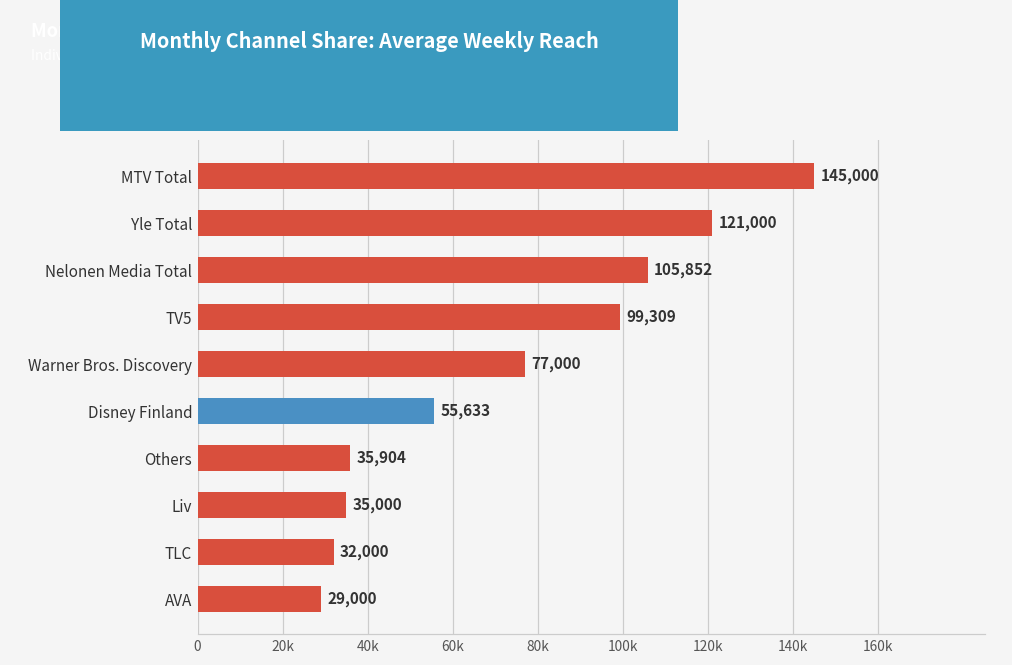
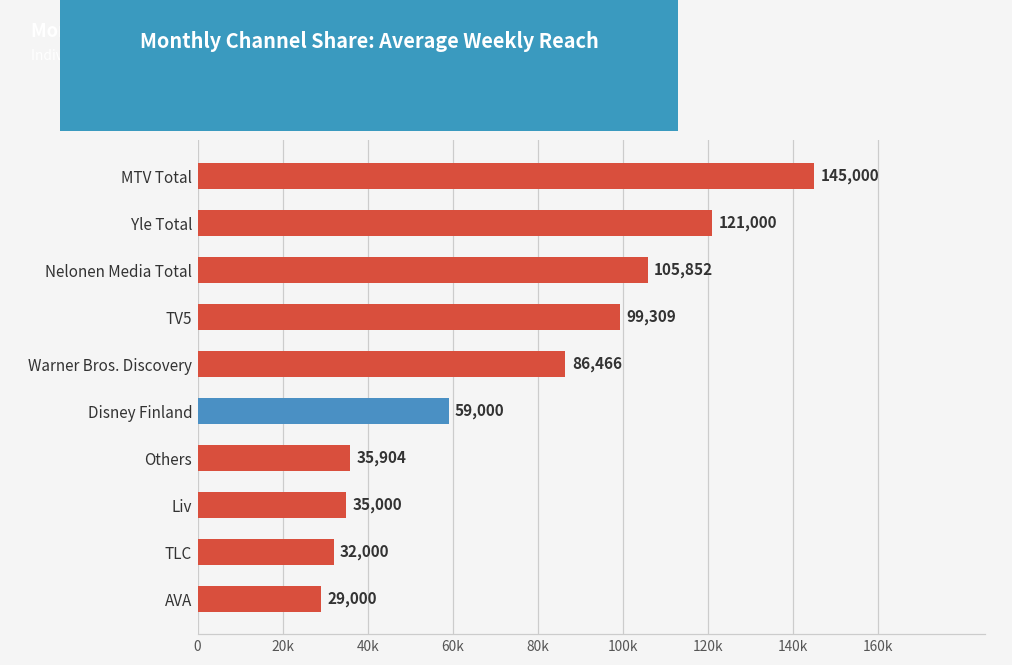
  {
    "MTV Total": "145,000",
    "Yle Total": "121,000",
    "Nelonen Media Total": "105,852",
    "TV5": "99,309",
-   "Warner Bros. Discovery": "77,000",
-   "Disney Finland": "55,633",
+   "Warner Bros. Discovery": "86,466",
+   "Disney Finland": "59,000",
    "Others": "35,904",
    "Liv": "35,000",
    "TLC": "32,000",
    "AVA": "29,000"
  }
